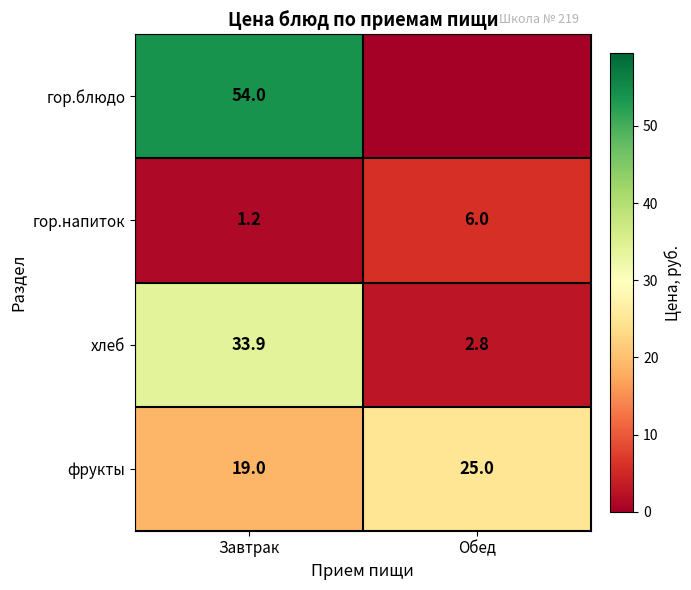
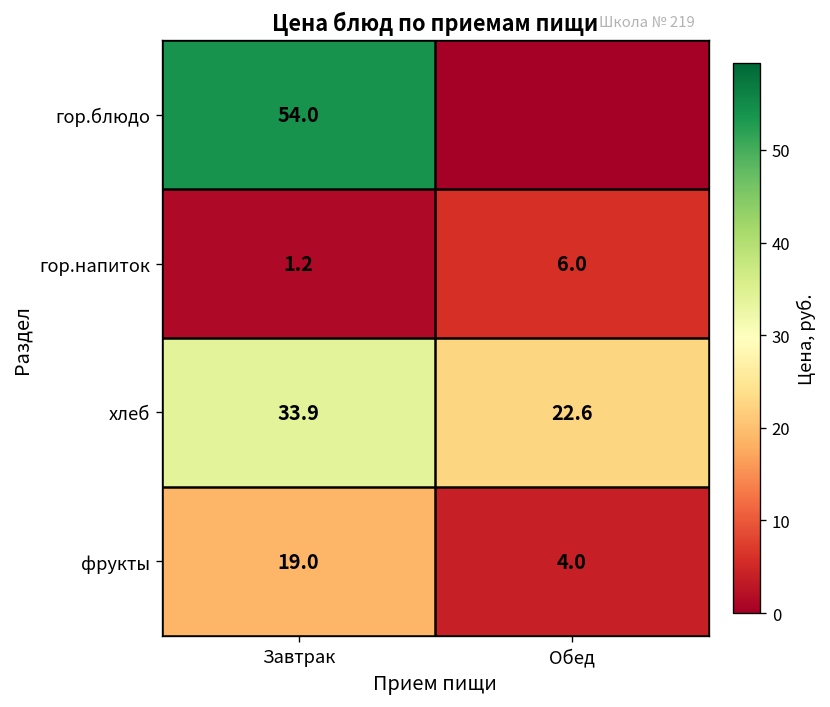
  {
    "гор.блюдо": {
      "Завтрак": 54.0
    },
    "гор.напиток": {
      "Завтрак": 1.2,
      "Обед": 6.0
    },
    "хлеб": {
      "Завтрак": 33.9,
-     "Обед": 2.8
+     "Обед": 22.6
    },
    "фрукты": {
      "Завтрак": 19.0,
-     "Обед": 25.0
+     "Обед": 4.0
    }
  }
